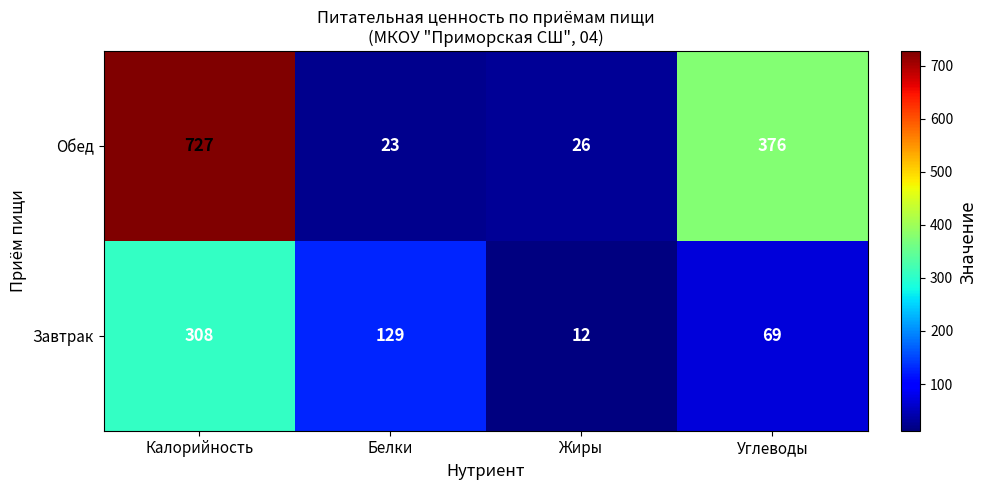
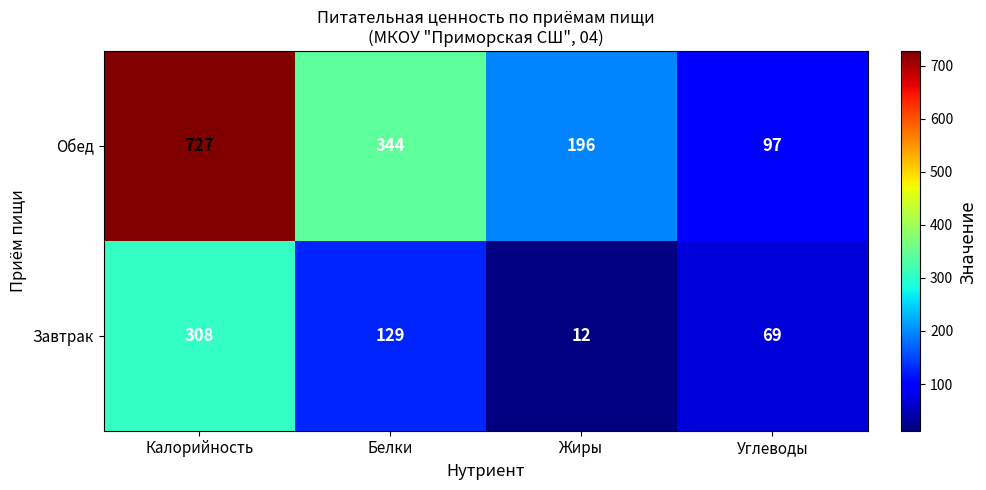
  {
    "Обед": {
      "Калорийность": 727,
-     "Белки": 23,
-     "Жиры": 26,
-     "Углеводы": 376
+     "Белки": 344,
+     "Жиры": 196,
+     "Углеводы": 97
    },
    "Завтрак": {
      "Калорийность": 308,
      "Белки": 129,
      "Жиры": 12,
      "Углеводы": 69
    }
  }
